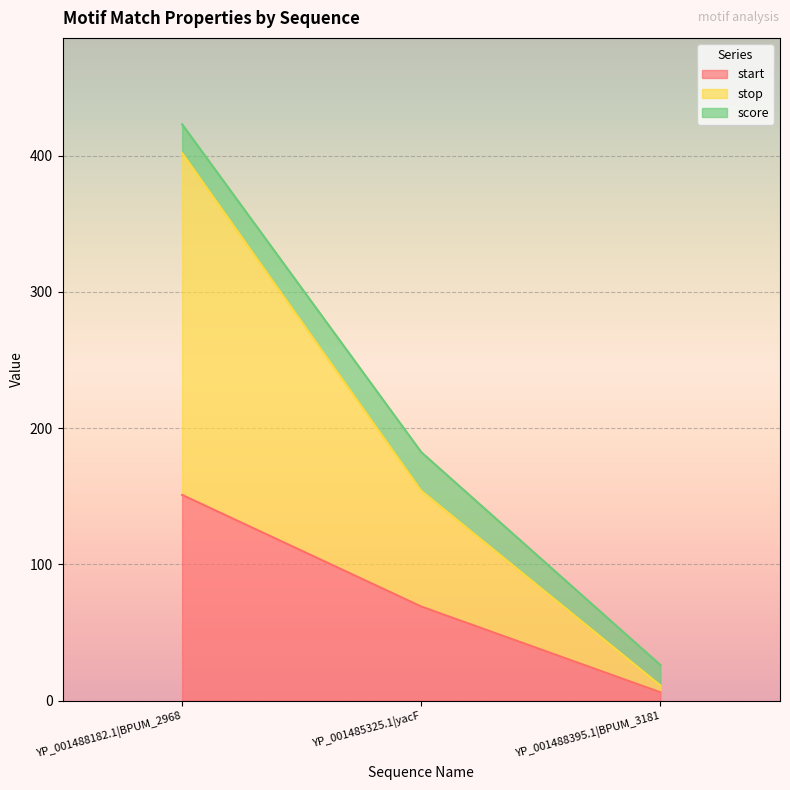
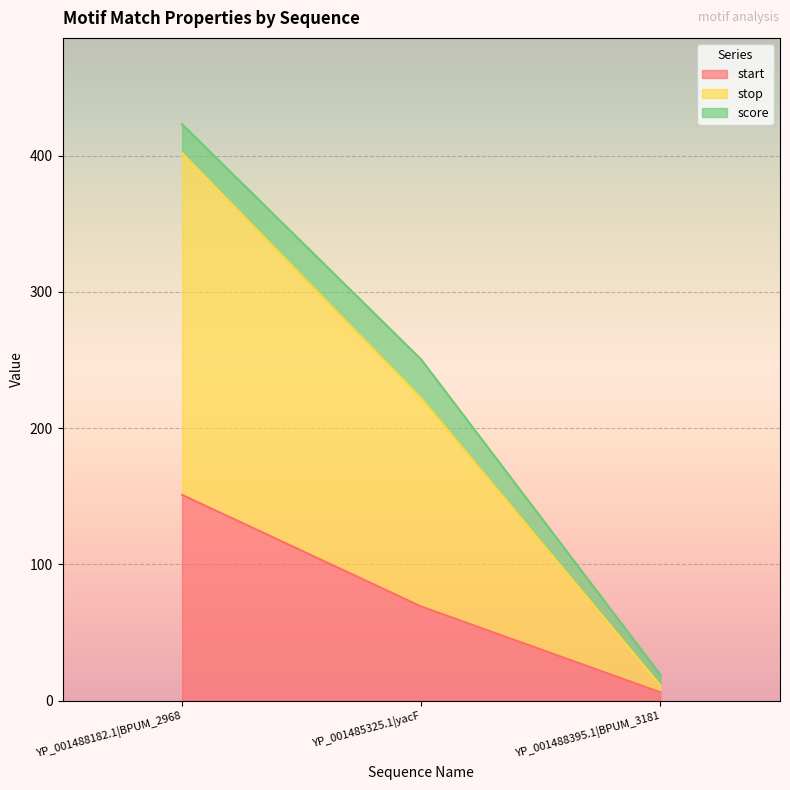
  {
    "start": {
      "YP_001488182.1|BPUM_2968": 151,
      "YP_001485325.1|yacF": 69,
      "YP_001488395.1|BPUM_3181": 6
    },
    "stop": {
      "YP_001488182.1|BPUM_2968": 251,
-     "YP_001485325.1|yacF": 85,
+     "YP_001485325.1|yacF": 153,
      "YP_001488395.1|BPUM_3181": 5
    },
    "score": {
      "YP_001488182.1|BPUM_2968": 21,
      "YP_001485325.1|yacF": 28,
-     "YP_001488395.1|BPUM_3181": 15
+     "YP_001488395.1|BPUM_3181": 8
    }
  }
